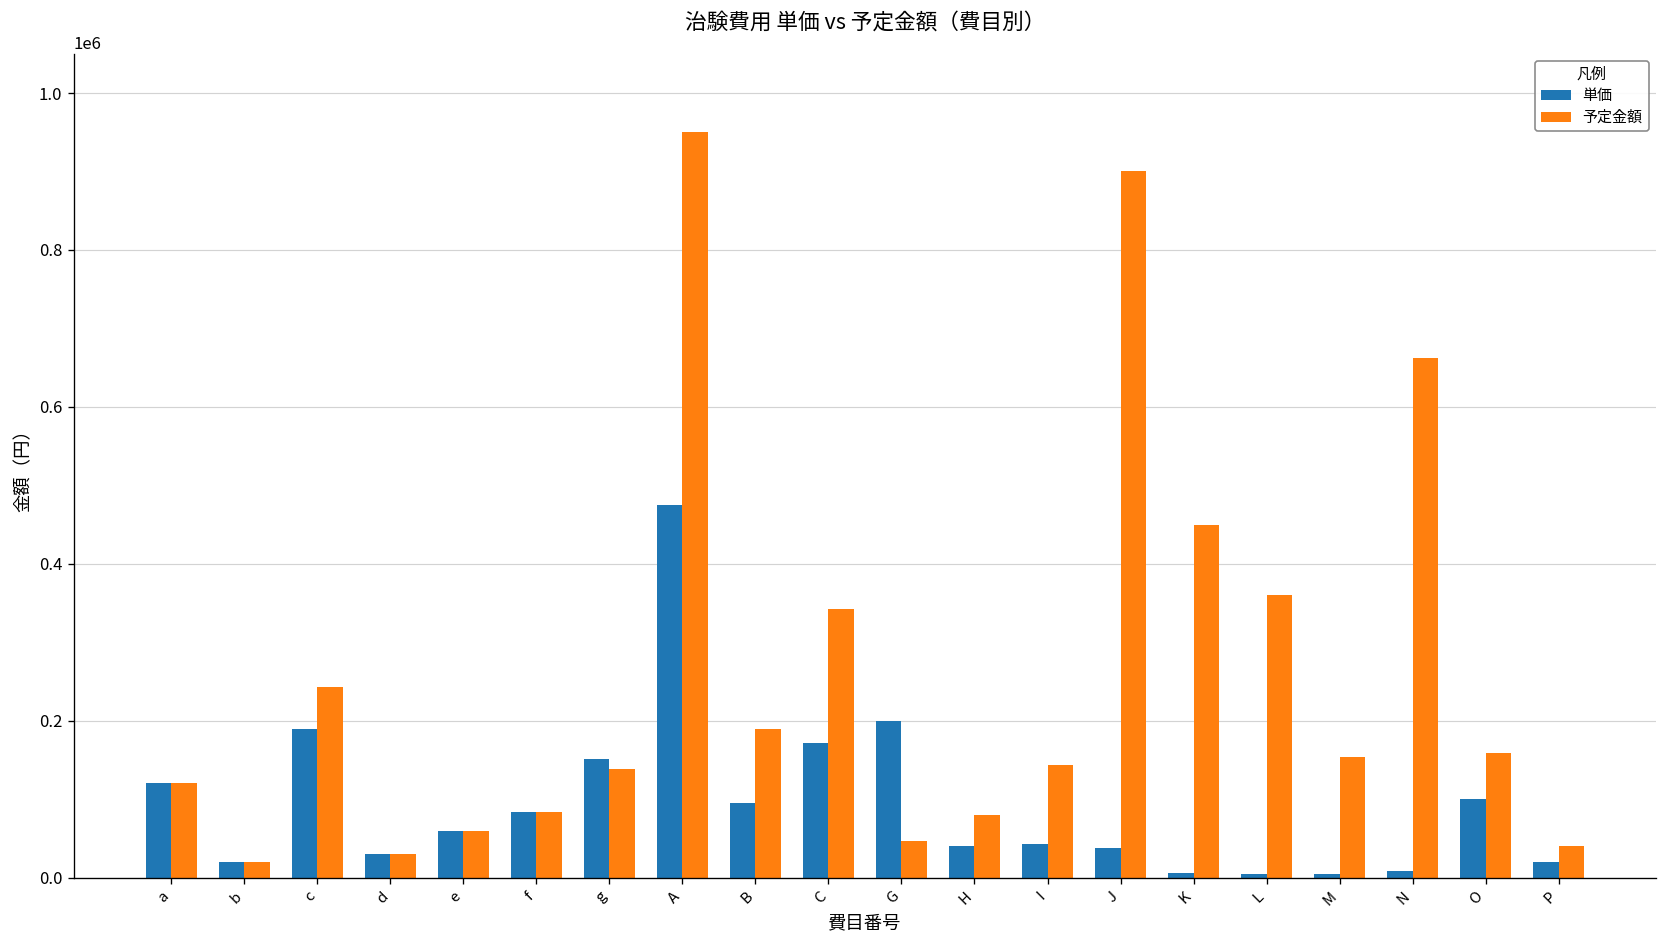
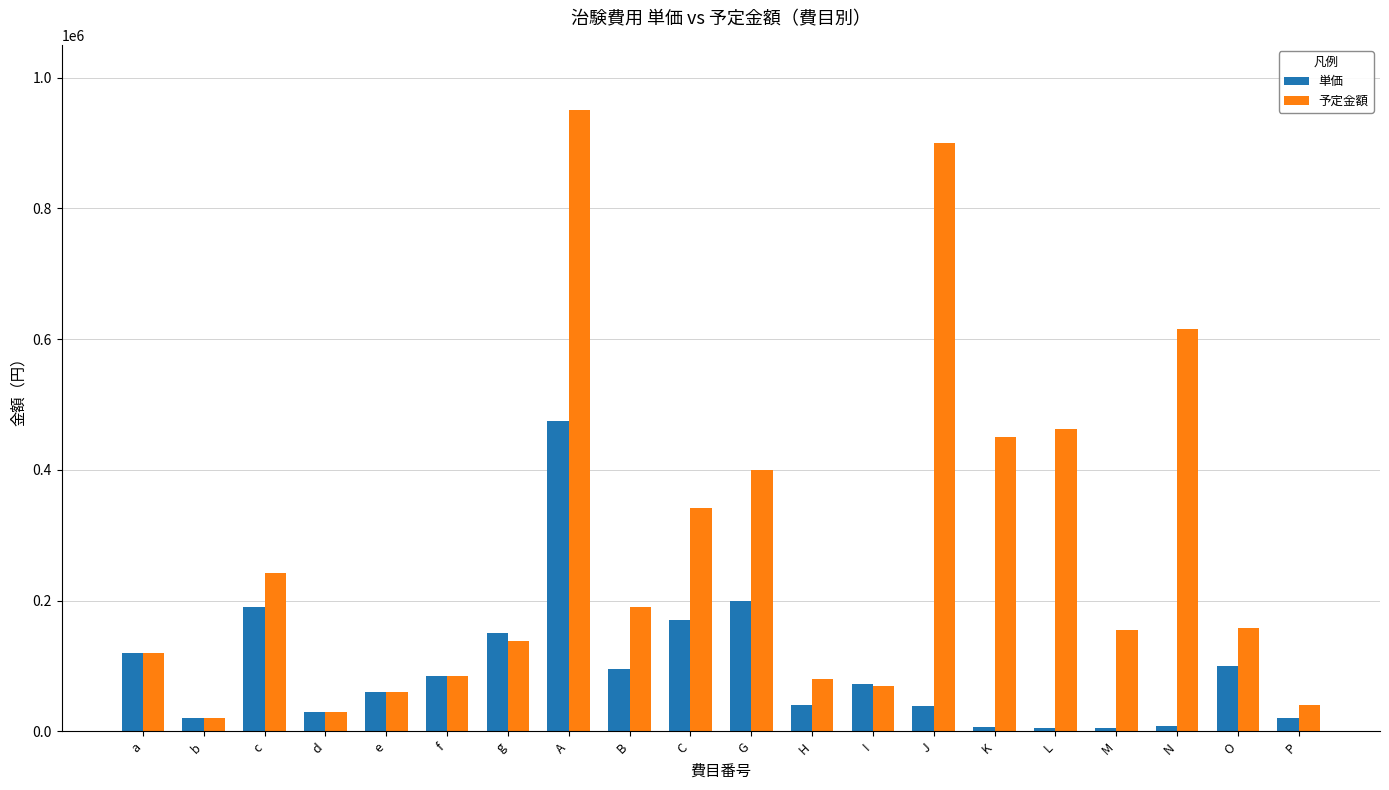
  {
    "単価": {
      "a": 120000,
      "b": 20000,
      "c": 190000,
      "d": 30000,
      "e": 60000,
      "f": 80000,
      "g": 150000,
      "A": 480000,
      "B": 100000,
      "C": 170000,
      "G": 200000,
      "H": 40000,
-     "I": 40000,
+     "I": 70000,
      "J": 40000,
      "K": 10000,
      "L": 10000,
      "M": 0,
      "N": 10000,
      "O": 100000,
      "P": 20000
    },
    "予定金額": {
      "a": 120000,
      "b": 20000,
      "c": 240000,
      "d": 30000,
      "e": 60000,
      "f": 80000,
      "g": 140000,
      "A": 950000,
      "B": 190000,
      "C": 340000,
-     "G": 50000,
+     "G": 400000,
      "H": 80000,
-     "I": 140000,
+     "I": 70000,
      "J": 900000,
      "K": 450000,
-     "L": 360000,
+     "L": 460000,
      "M": 150000,
-     "N": 660000,
+     "N": 620000,
      "O": 160000,
      "P": 40000
    }
  }
